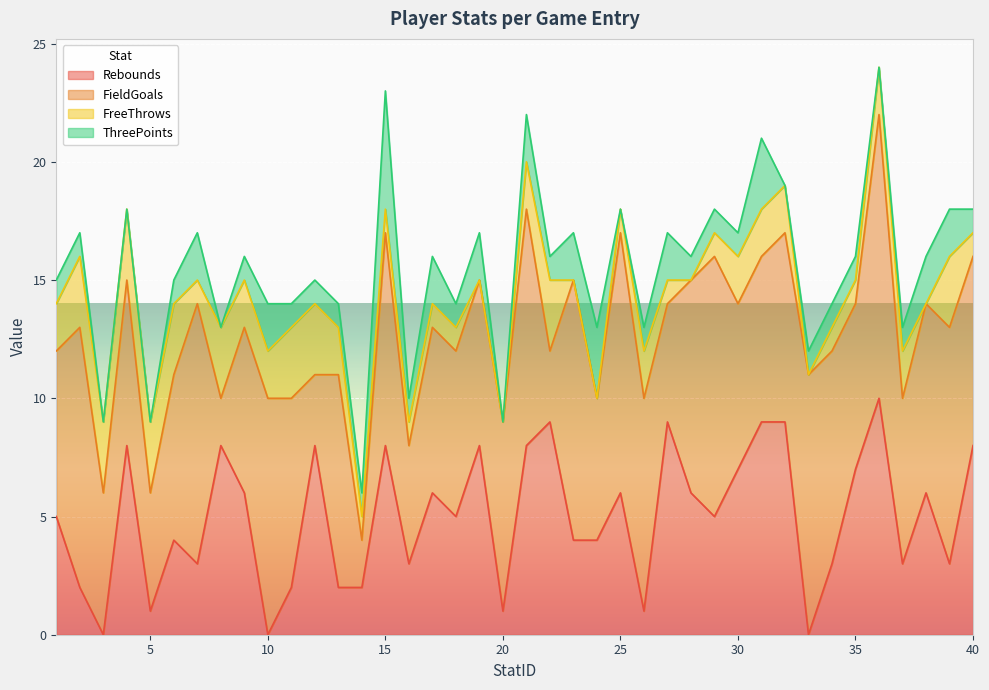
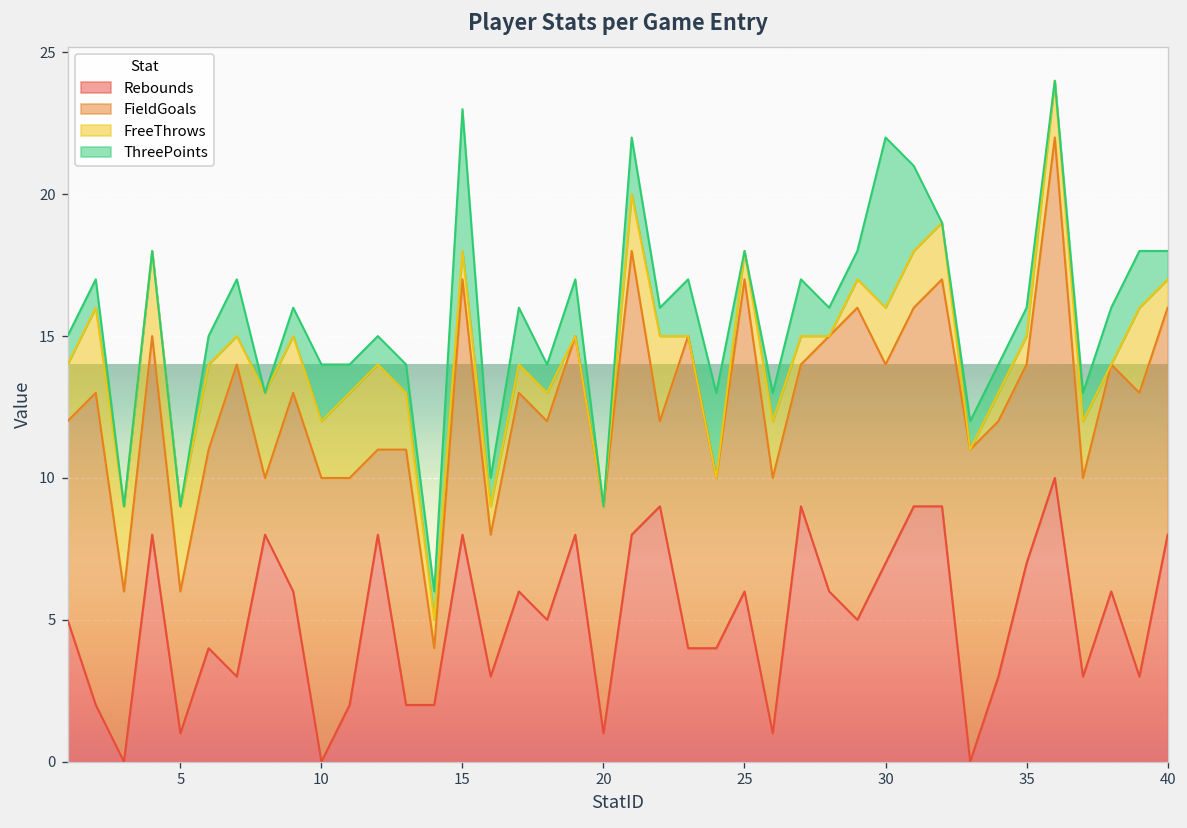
  {
    "ThreePoints": {
      "10": 14,
      "15": 23,
-     "30": 1,
+     "30": 6,
      "35": 16,
      "40": 18
    }
  }
